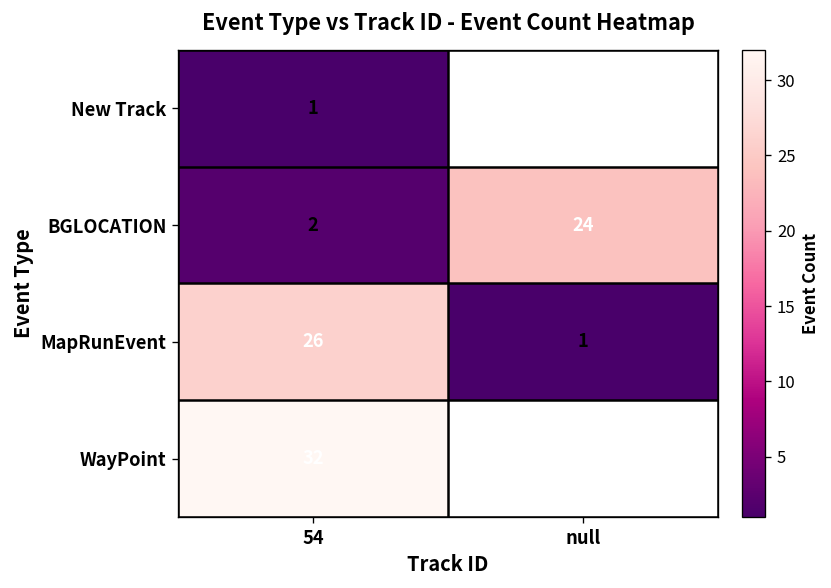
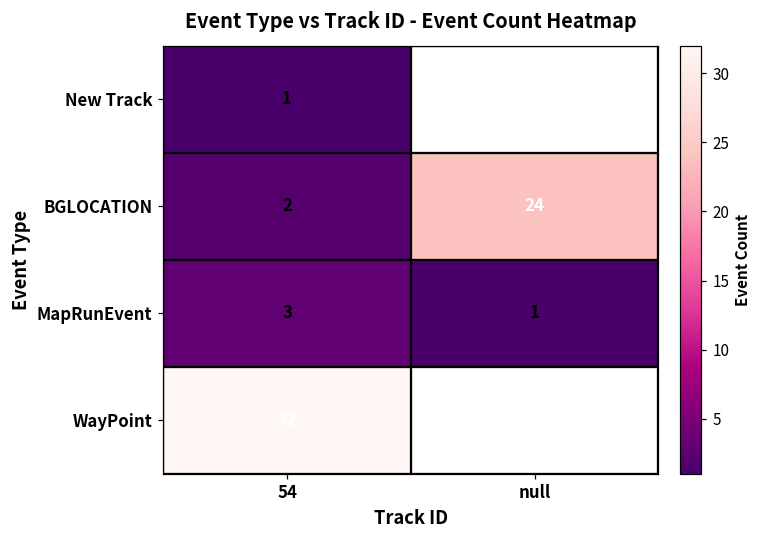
  {
    "New Track": {
      "54": 1
    },
    "BGLOCATION": {
      "54": 2,
      "null": 24
    },
    "MapRunEvent": {
-     "54": 26,
+     "54": 3,
      "null": 1
    }
  }
